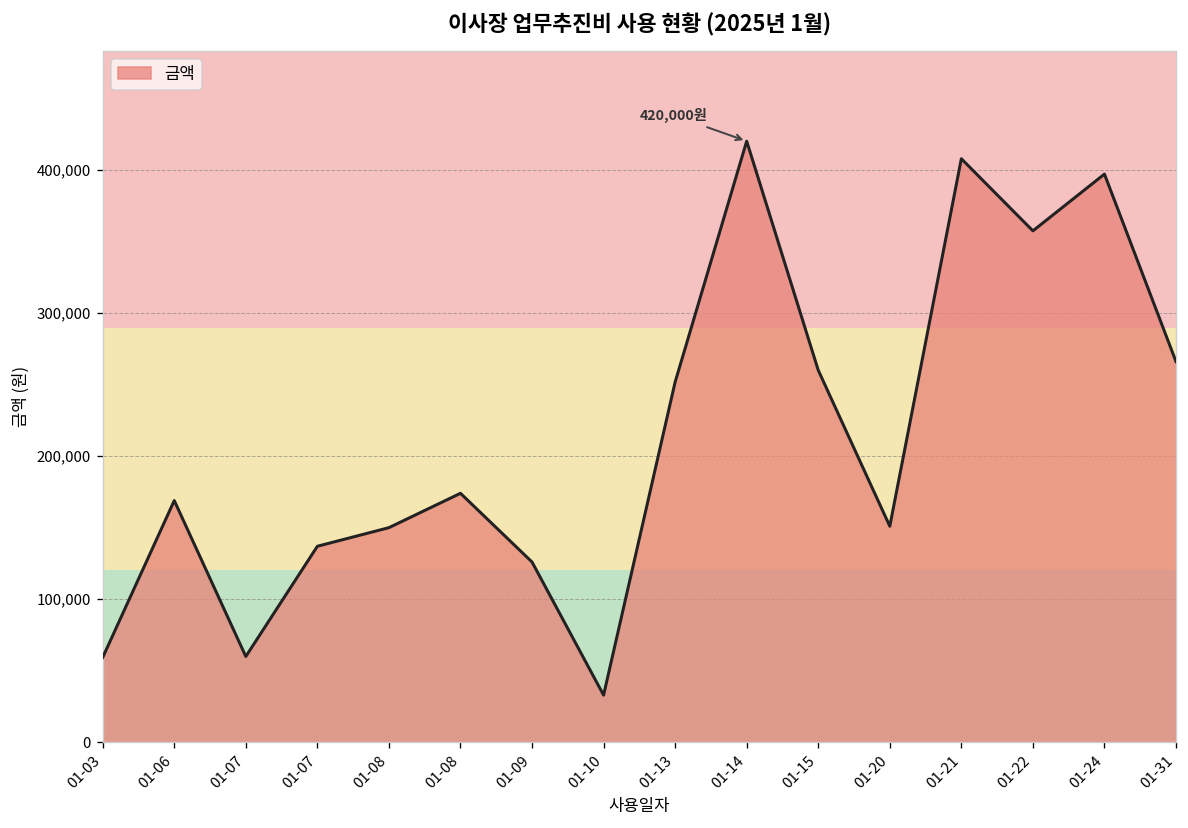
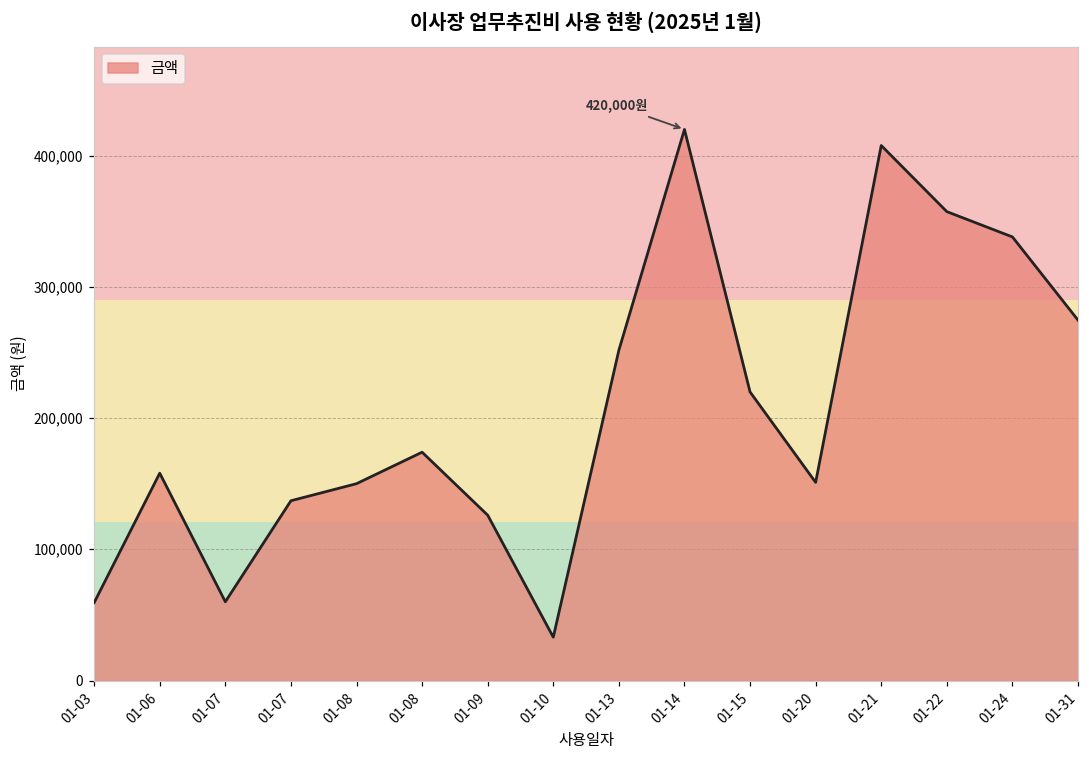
  {
    "01-03": "59,000",
-   "01-06": "169,000",
+   "01-06": "158,000",
    "01-09": "126,000",
    "01-10": "33,000",
    "01-13": "252,000",
-   "01-15": "260,000",
+   "01-15": "220,000",
    "01-20": "151,000",
    "01-21": "408,000",
    "01-22": "357,000",
-   "01-24": "397,000",
-   "01-31": "266,000"
+   "01-24": "338,000",
+   "01-31": "275,000"
  }
